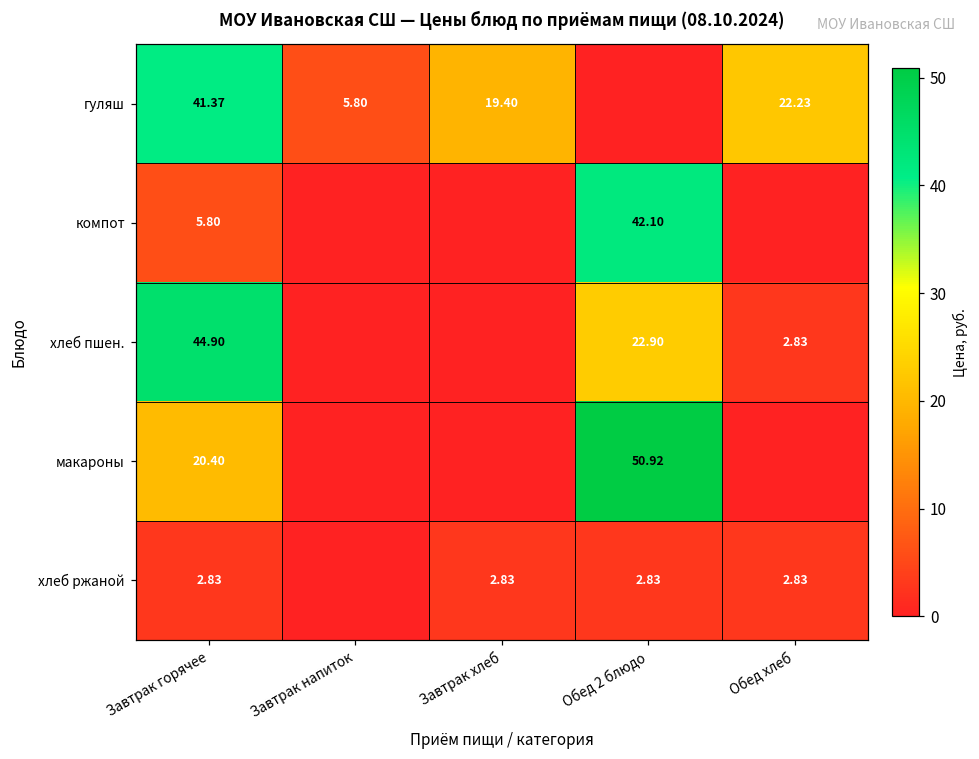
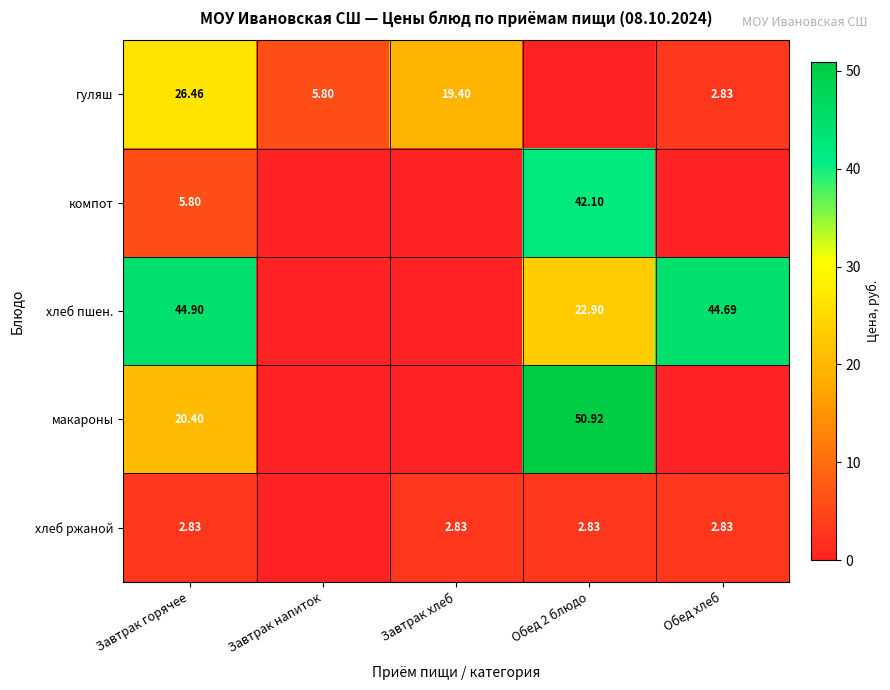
  {
    "гуляш": {
-     "Завтрак горячее": 41.37,
+     "Завтрак горячее": 26.46,
      "Завтрак напиток": 5.80,
      "Завтрак хлеб": 19.40,
-     "Обед хлеб": 22.23
+     "Обед хлеб": 2.83
    },
    "компот": {
      "Завтрак горячее": 5.80,
      "Обед 2 блюдо": 42.10
    },
    "хлеб пшен.": {
      "Завтрак горячее": 44.90,
      "Обед 2 блюдо": 22.90,
-     "Обед хлеб": 2.83
+     "Обед хлеб": 44.69
    },
    "макароны": {
      "Завтрак горячее": 20.40,
      "Обед 2 блюдо": 50.92
    },
    "хлеб ржаной": {
      "Завтрак горячее": 2.83,
      "Завтрак хлеб": 2.83,
      "Обед 2 блюдо": 2.83,
      "Обед хлеб": 2.83
    }
  }
